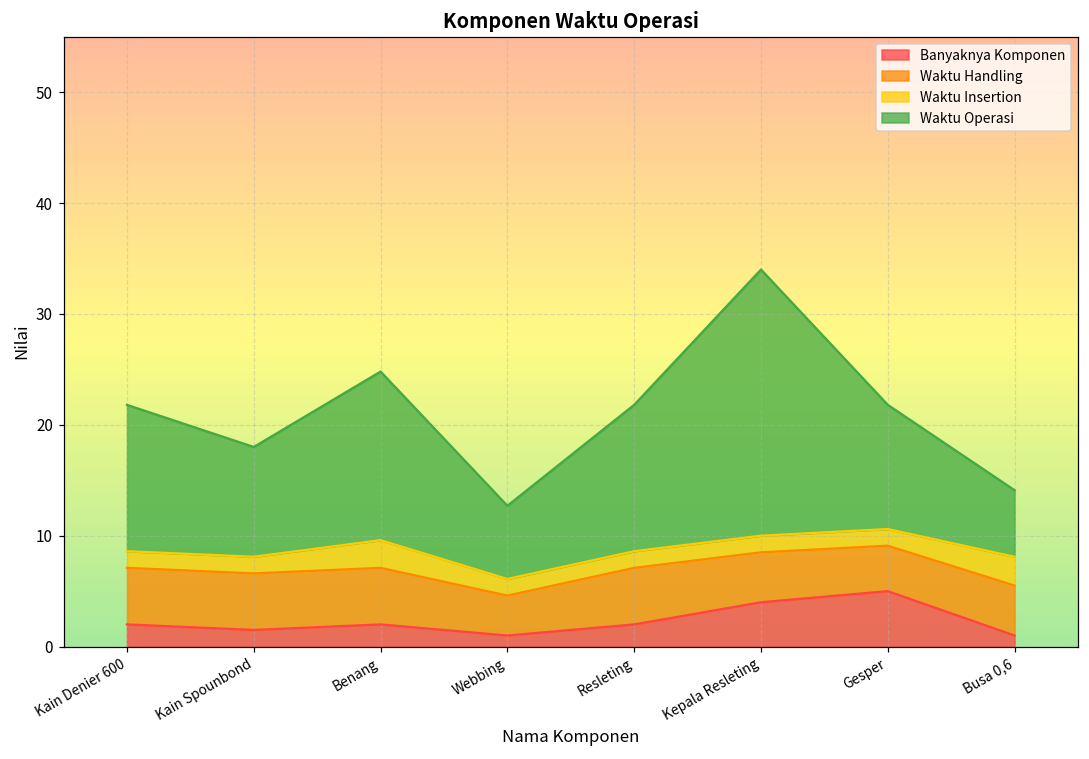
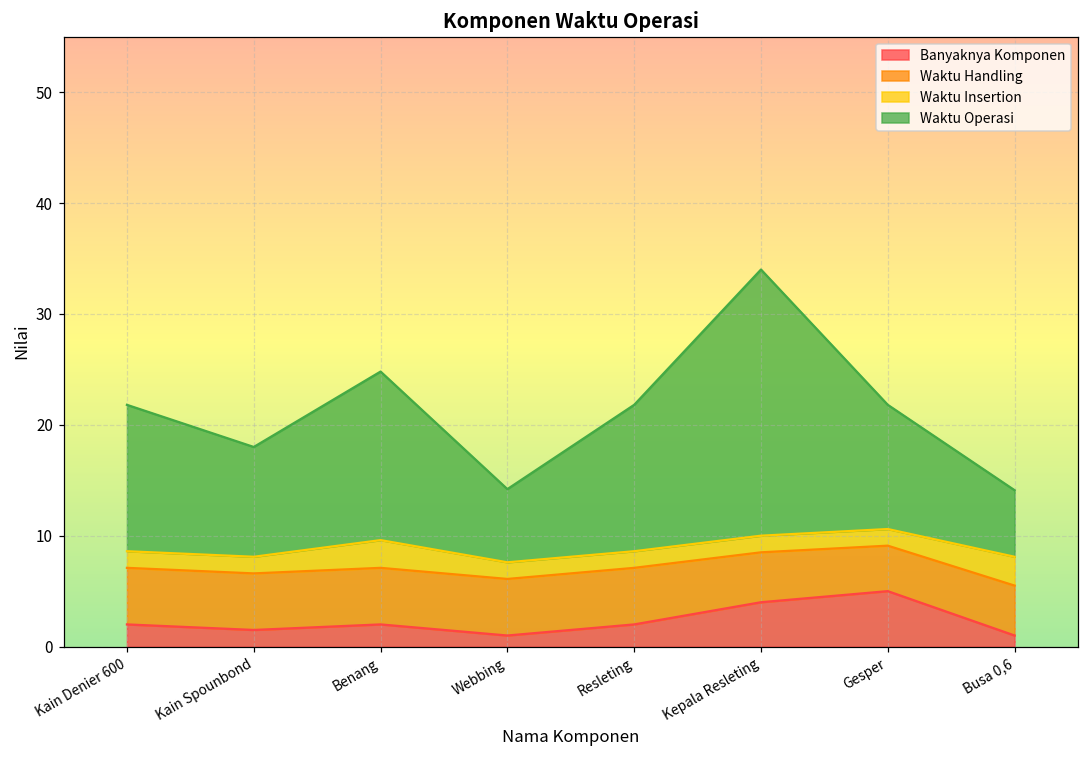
  {
    "Banyaknya Komponen": {
      "Kain Denier 600": 2.0,
      "Kain Spounbond": 1.5,
      "Benang": 2.0,
      "Webbing": 1.0,
      "Resleting": 2.0,
      "Kepala Resleting": 4.0,
      "Gesper": 5.0,
      "Busa 0,6": 1.0
    },
    "Waktu Handling": {
      "Kain Denier 600": 5.1,
      "Kain Spounbond": 5.1,
      "Benang": 5.1,
-     "Webbing": 3.6,
+     "Webbing": 5.1,
      "Resleting": 5.1,
      "Kepala Resleting": 4.5,
      "Gesper": 4.1,
      "Busa 0,6": 4.5
    },
    "Waktu Insertion": {
      "Kain Denier 600": 1.5,
      "Kain Spounbond": 1.5,
      "Benang": 2.5,
      "Webbing": 1.5,
      "Resleting": 1.5,
      "Kepala Resleting": 1.5,
      "Gesper": 1.5,
      "Busa 0,6": 2.6
    },
    "Waktu Operasi": {
      "Kain Denier 600": 13.2,
      "Kain Spounbond": 9.9,
      "Benang": 15.2,
      "Webbing": 6.6,
      "Resleting": 13.2,
      "Kepala Resleting": 24.0,
      "Gesper": 11.2,
      "Busa 0,6": 6.0
    }
  }
